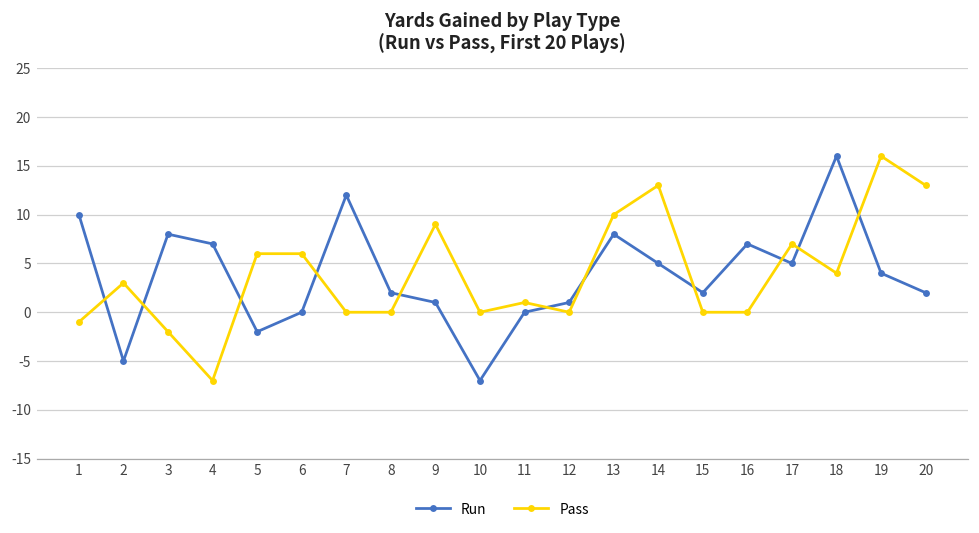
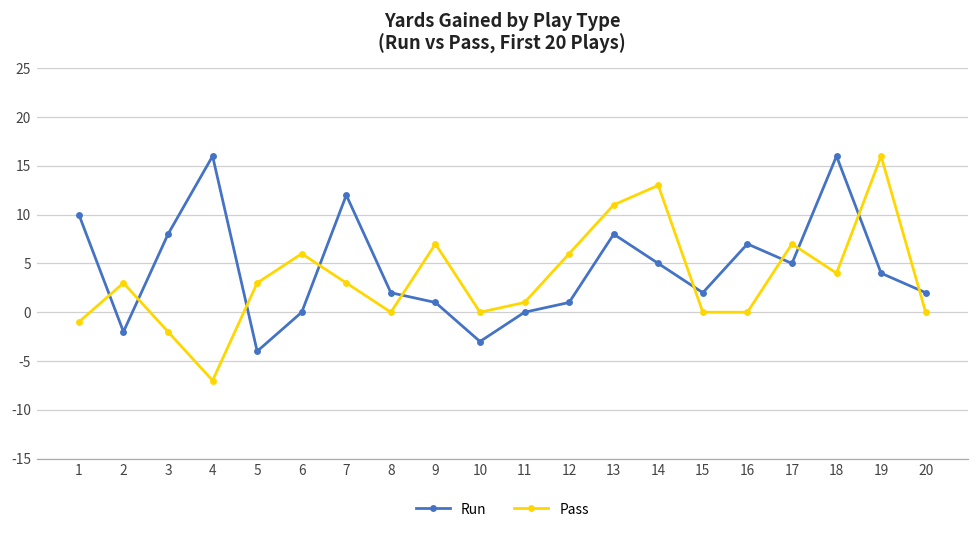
  {
    "Run": {
      "1": 10,
-     "2": -5,
+     "2": -2,
      "3": 8,
-     "4": 7,
-     "5": -2,
+     "4": 16,
+     "5": -4,
      "6": 0,
      "7": 12,
      "8": 2,
      "9": 1,
-     "10": -7,
+     "10": -3,
      "11": 0,
      "12": 1,
      "13": 8,
      "14": 5,
      "15": 2,
      "16": 7,
      "17": 5,
      "18": 16,
      "19": 4,
      "20": 2
    },
    "Pass": {
      "1": -1,
      "2": 3,
      "3": -2,
      "4": -7,
-     "5": 6,
+     "5": 3,
      "6": 6,
-     "7": 0,
+     "7": 3,
      "8": 0,
-     "9": 9,
+     "9": 7,
      "10": 0,
      "11": 1,
-     "12": 0,
-     "13": 10,
+     "12": 6,
+     "13": 11,
      "14": 13,
      "15": 0,
      "16": 0,
      "17": 7,
      "18": 4,
      "19": 16,
-     "20": 13
+     "20": 0
    }
  }
